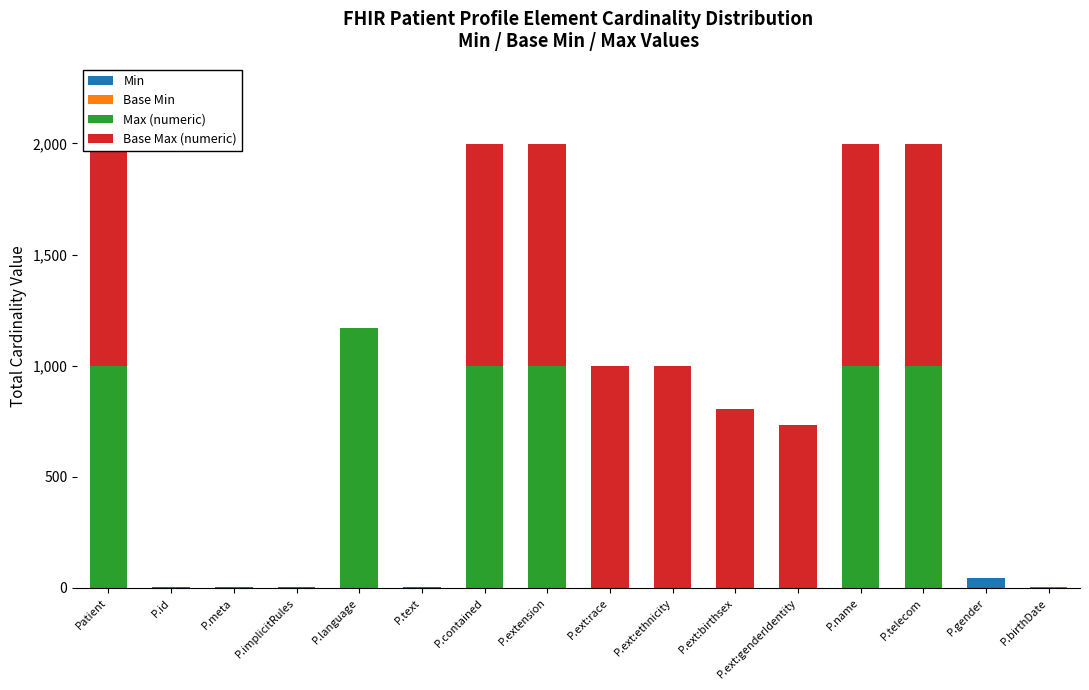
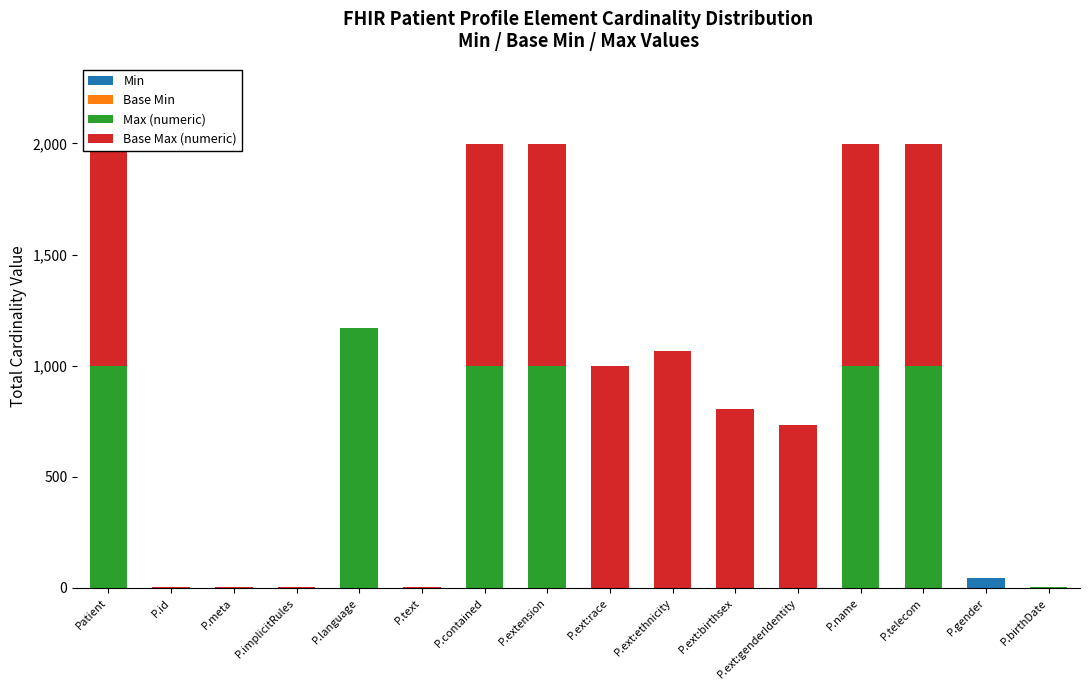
  {
    "Base Min": {
      "Patient": "0",
      "P.id": "0",
      "P.meta": "0",
      "P.implicitRules": "0",
      "P.language": "0",
      "P.text": "0",
      "P.contained": "0",
      "P.extension": "0",
      "P.ext:race": "0",
      "P.ext:ethnicity": "0",
      "P.ext:birthsex": "0",
      "P.ext:genderIdentity": "0",
      "P.telecom": "0",
      "P.gender": "40"
    },
    "Max (numeric)": {
      "Patient": "1,000",
      "P.language": "1,170",
      "P.contained": "1,000",
      "P.extension": "1,000",
      "P.name": "1,000",
      "P.telecom": "1,000"
    },
    "Base Max (numeric)": {
      "P.contained": "1,000",
      "P.extension": "1,000",
      "P.ext:race": "1,000",
-     "P.ext:ethnicity": "1,000",
+     "P.ext:ethnicity": "1,060",
      "P.ext:birthsex": "810",
      "P.ext:genderIdentity": "730",
      "P.name": "1,000",
      "P.telecom": "1,000"
    }
  }
